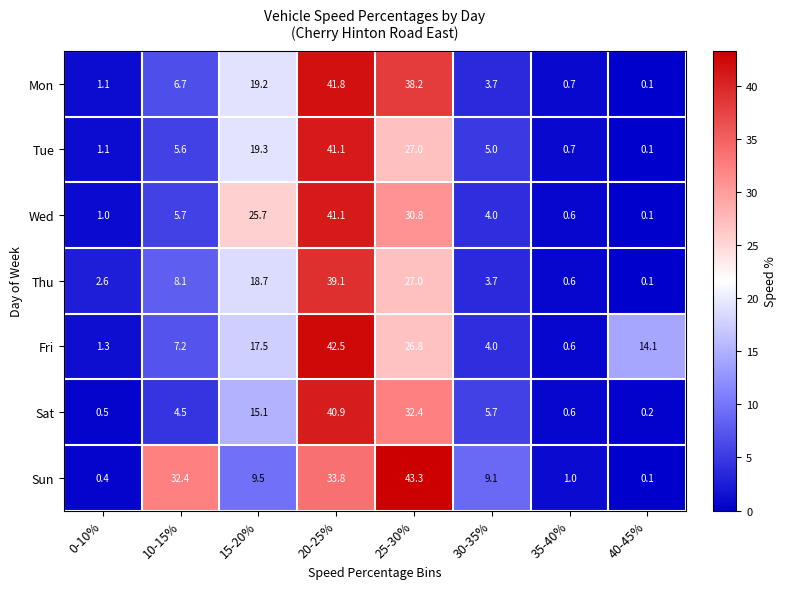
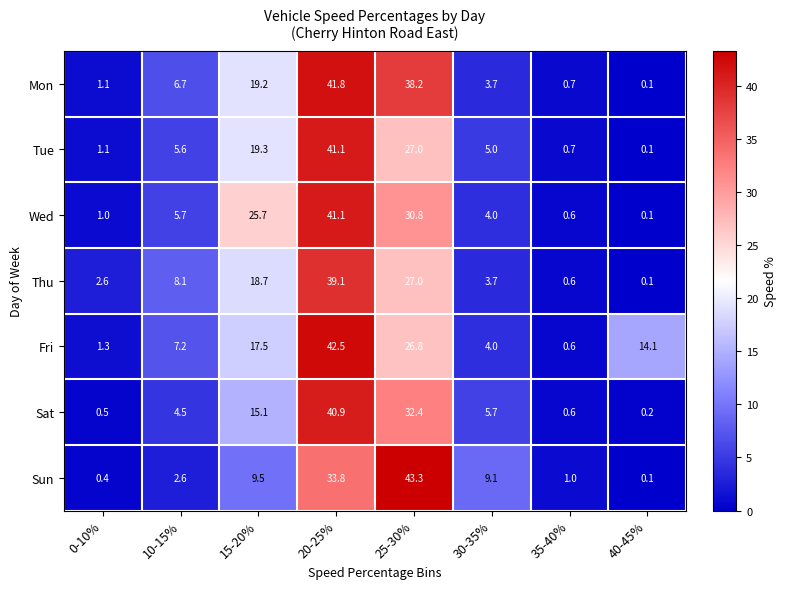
  {
    "Mon": {
      "0-10%": 1.1,
      "10-15%": 6.7,
      "15-20%": 19.2,
      "20-25%": 41.8,
      "25-30%": 38.2,
      "30-35%": 3.7,
      "35-40%": 0.7,
      "40-45%": 0.1
    },
    "Tue": {
      "0-10%": 1.1,
      "10-15%": 5.6,
      "15-20%": 19.3,
      "20-25%": 41.1,
      "25-30%": 27.0,
      "30-35%": 5.0,
      "35-40%": 0.7,
      "40-45%": 0.1
    },
    "Wed": {
      "0-10%": 1.0,
      "10-15%": 5.7,
      "15-20%": 25.7,
      "20-25%": 41.1,
      "25-30%": 30.8,
      "30-35%": 4.0,
      "35-40%": 0.6,
      "40-45%": 0.1
    },
    "Thu": {
      "0-10%": 2.6,
      "10-15%": 8.1,
      "15-20%": 18.7,
      "20-25%": 39.1,
      "25-30%": 27.0,
      "30-35%": 3.7,
      "35-40%": 0.6,
      "40-45%": 0.1
    },
    "Fri": {
      "0-10%": 1.3,
      "10-15%": 7.2,
      "15-20%": 17.5,
      "20-25%": 42.5,
      "25-30%": 26.8,
      "30-35%": 4.0,
      "35-40%": 0.6,
      "40-45%": 14.1
    },
    "Sat": {
      "0-10%": 0.5,
      "10-15%": 4.5,
      "15-20%": 15.1,
      "20-25%": 40.9,
      "25-30%": 32.4,
      "30-35%": 5.7,
      "35-40%": 0.6,
      "40-45%": 0.2
    },
    "Sun": {
      "0-10%": 0.4,
-     "10-15%": 32.4,
+     "10-15%": 2.6,
      "15-20%": 9.5,
      "20-25%": 33.8,
      "25-30%": 43.3,
      "30-35%": 9.1,
      "35-40%": 1.0,
      "40-45%": 0.1
    }
  }
